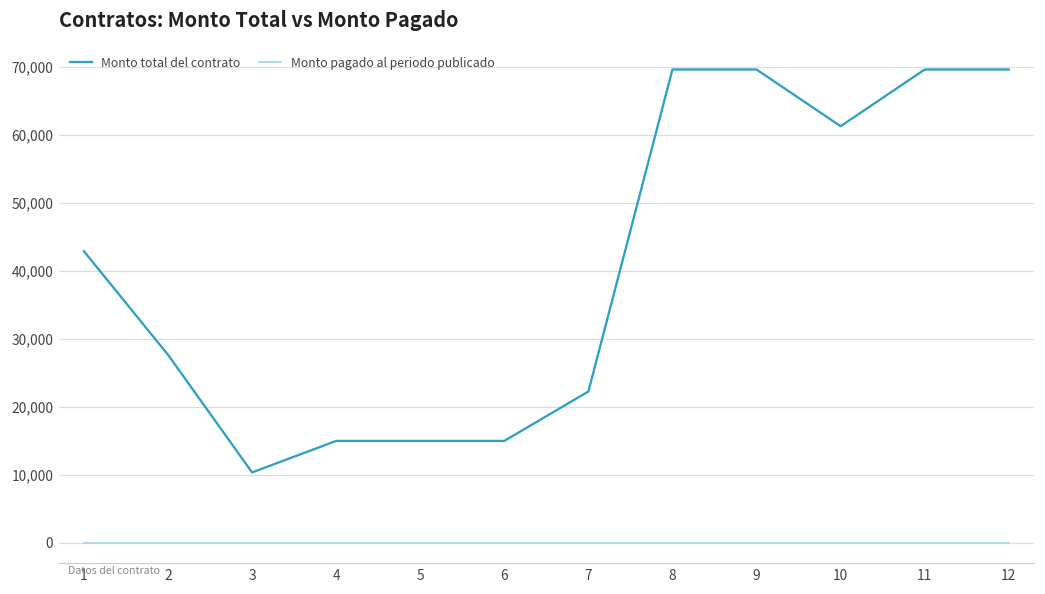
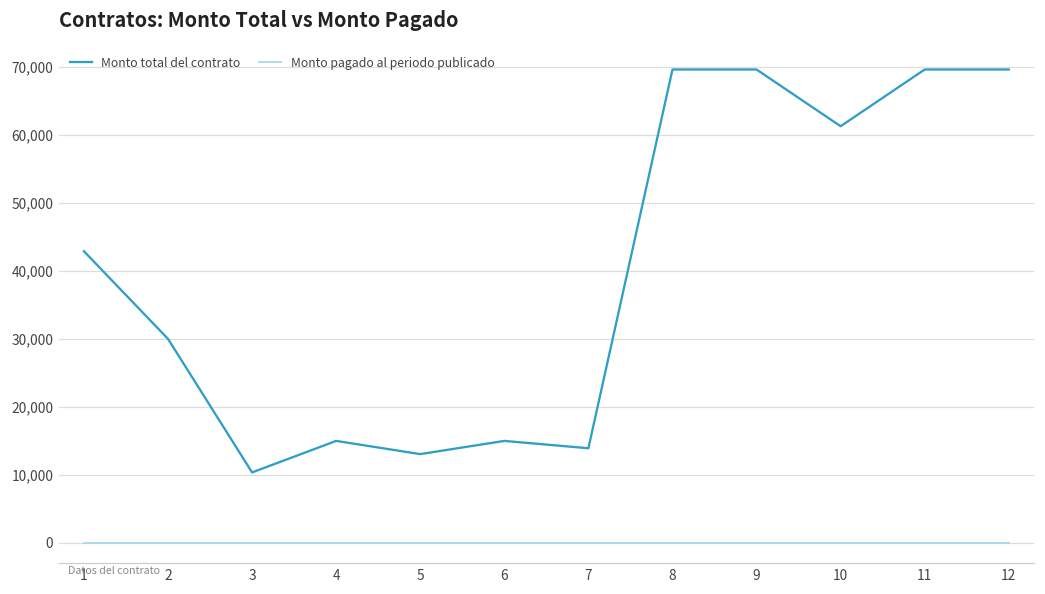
  {
    "Monto total del contrato": {
      "1": "43,000",
-     "2": "28,000",
+     "2": "30,000",
      "3": "10,000",
      "4": "15,000",
-     "5": "15,000",
+     "5": "13,000",
      "6": "15,000",
-     "7": "22,000",
+     "7": "14,000",
      "8": "70,000",
      "9": "70,000",
      "10": "61,000",
      "11": "70,000",
      "12": "70,000"
    },
    "Monto pagado al periodo publicado": {
      "1": "0",
      "2": "0",
      "3": "0",
      "4": "0",
      "5": "0",
      "6": "0",
      "7": "0",
      "8": "0",
      "9": "0",
      "10": "0",
      "11": "0",
      "12": "0"
    }
  }
